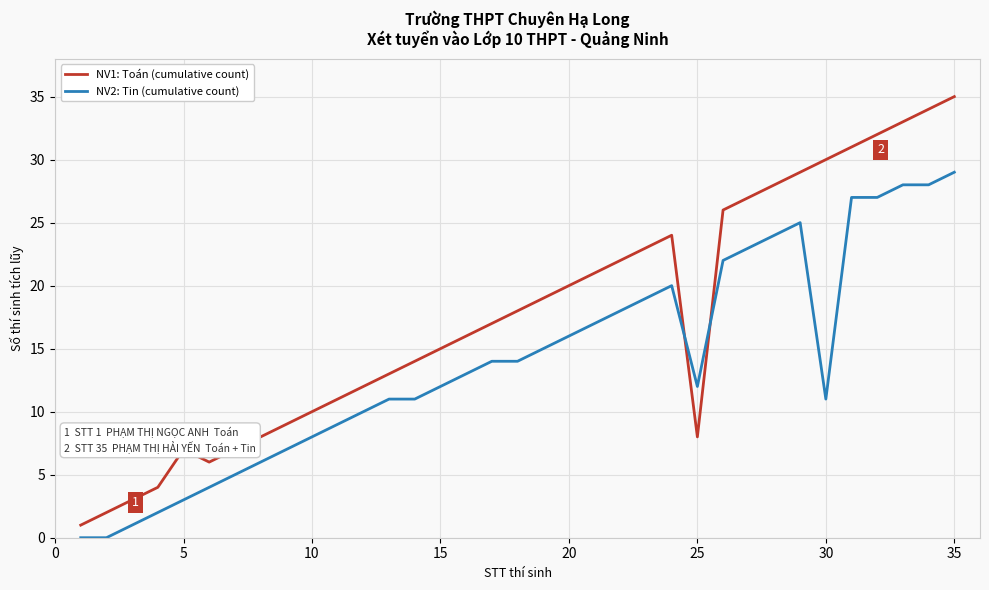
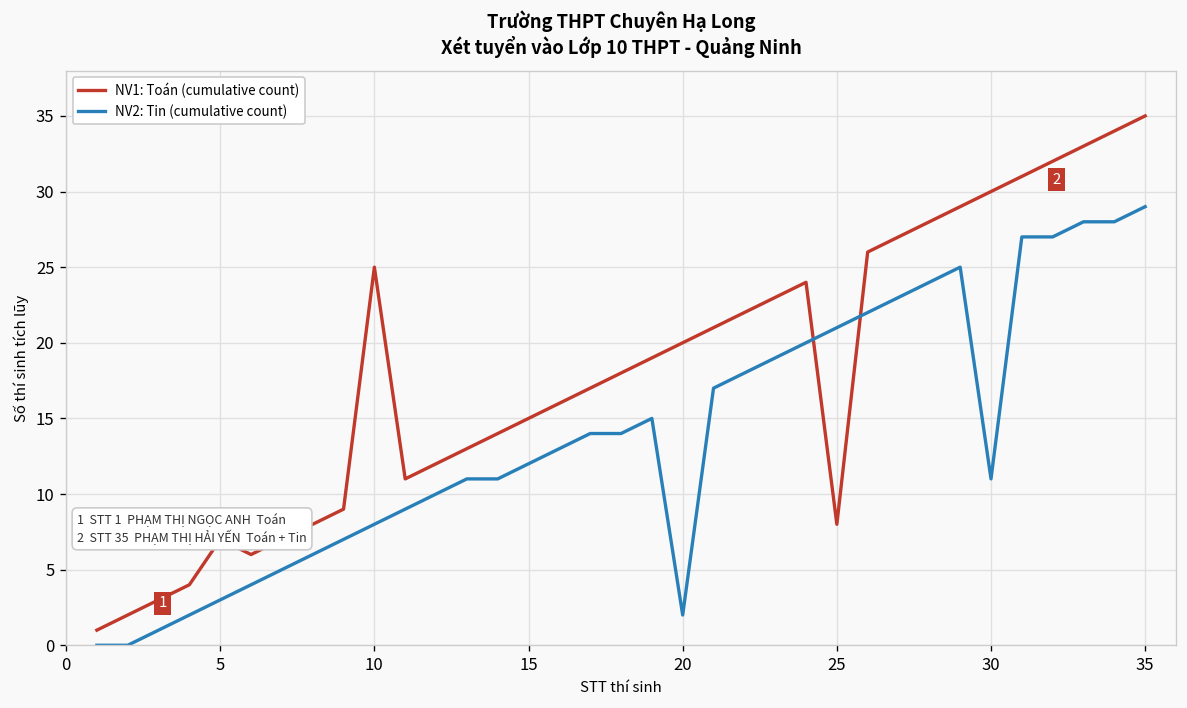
  {
    "NV1: Toán (cumulative count)": {
-     "10": 10,
+     "10": 25,
      "15": 15,
      "20": 20,
      "25": 8,
      "30": 30,
      "35": 35
    },
    "NV2: Tin (cumulative count)": {
      "5": 3,
      "10": 8,
      "15": 12,
-     "20": 16,
-     "25": 12,
+     "20": 2,
+     "25": 21,
      "30": 11,
      "35": 29
    }
  }
